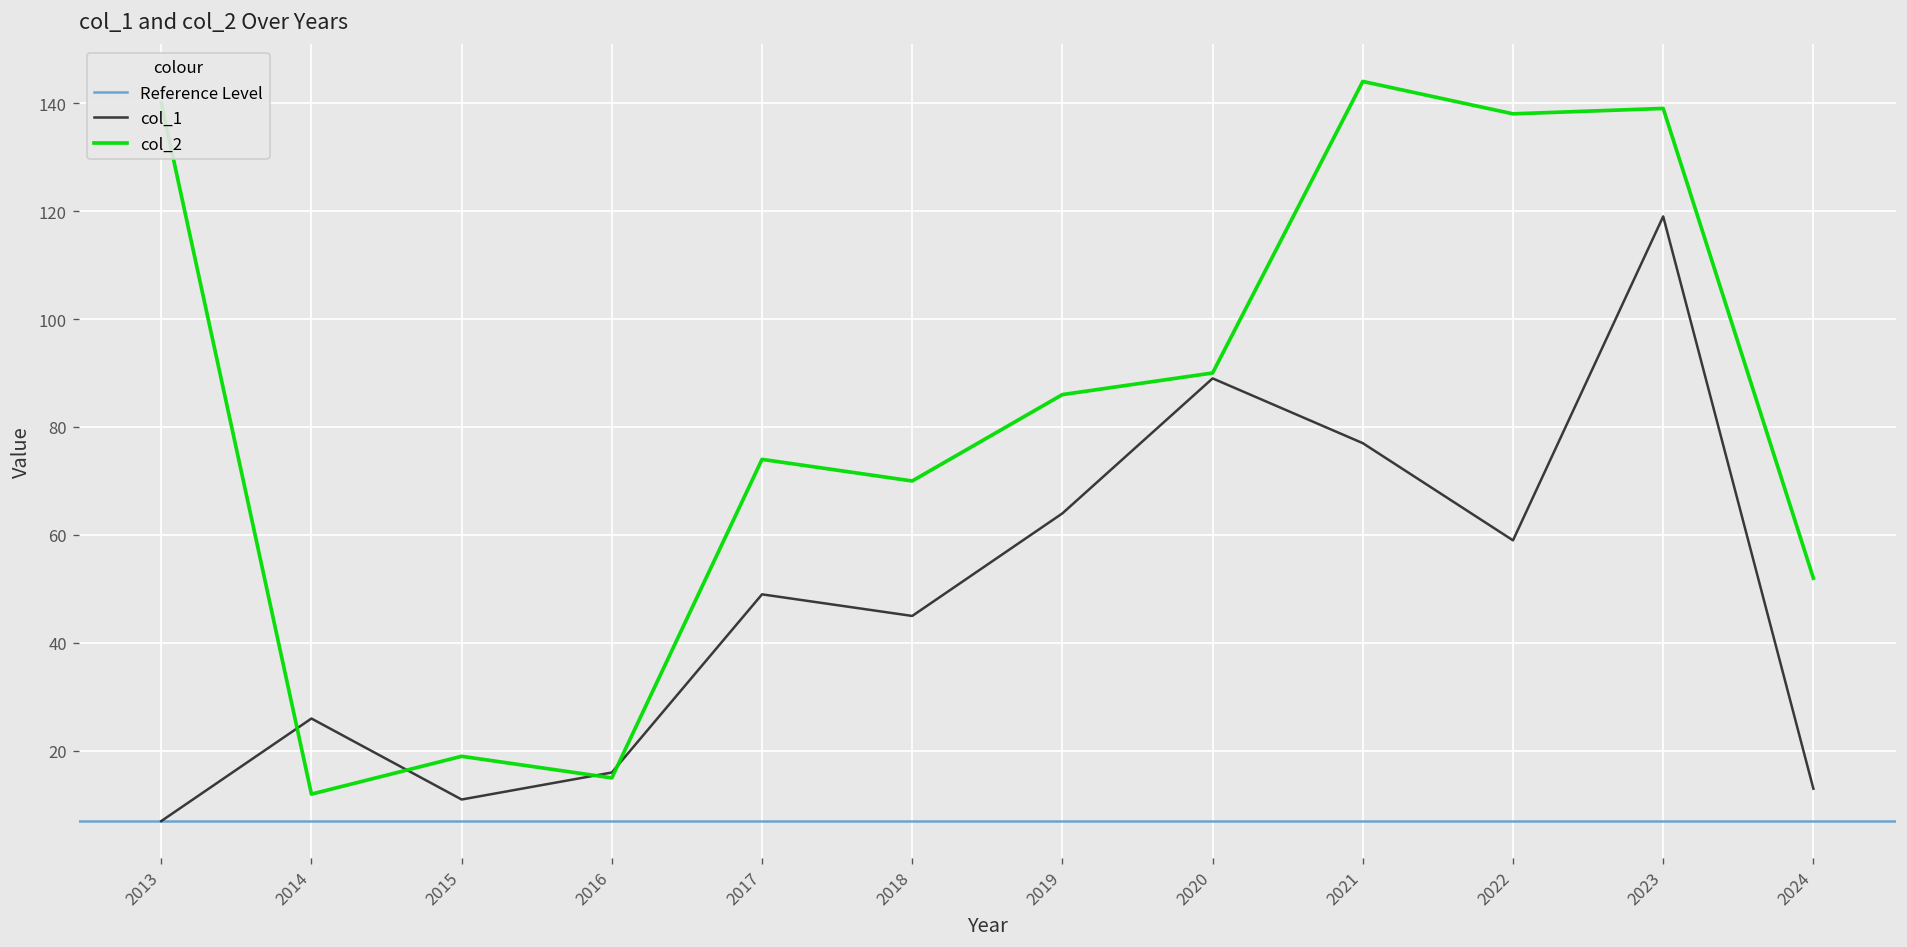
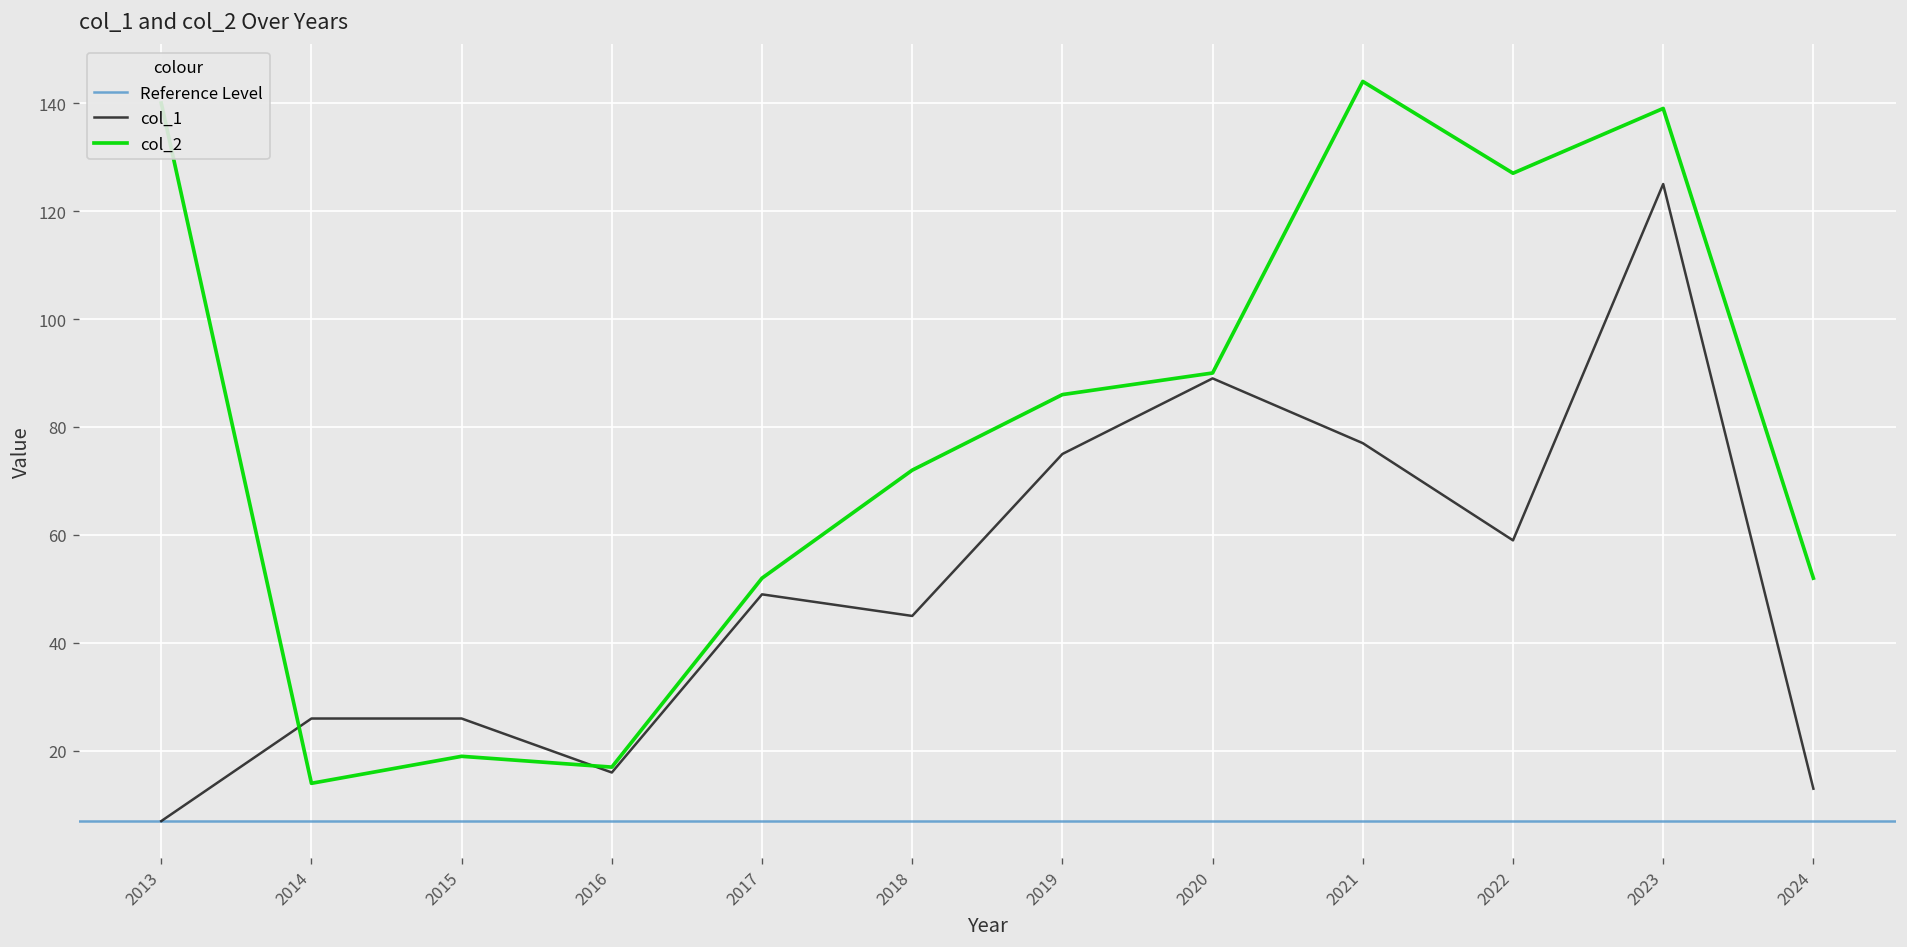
  {
    "col_1": {
      "2013": 7,
      "2014": 26,
-     "2015": 11,
+     "2015": 26,
      "2016": 16,
      "2017": 49,
      "2018": 45,
-     "2019": 64,
+     "2019": 75,
      "2020": 89,
      "2021": 77,
      "2022": 59,
-     "2023": 119,
+     "2023": 125,
      "2024": 13
    },
    "col_2": {
-     "2014": 12,
+     "2014": 14,
      "2015": 19,
-     "2016": 15,
-     "2017": 74,
-     "2018": 70,
+     "2016": 17,
+     "2017": 52,
+     "2018": 72,
      "2019": 86,
      "2020": 90,
      "2021": 144,
-     "2022": 138,
+     "2022": 127,
      "2023": 139,
      "2024": 52
    }
  }
